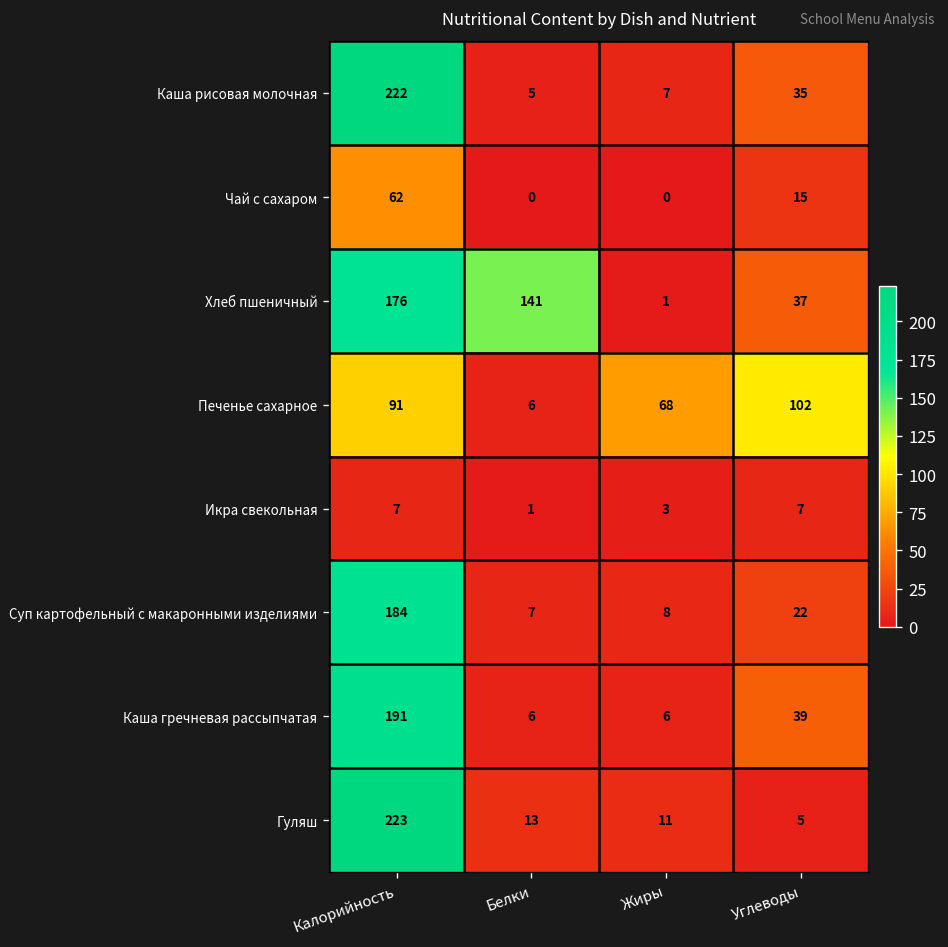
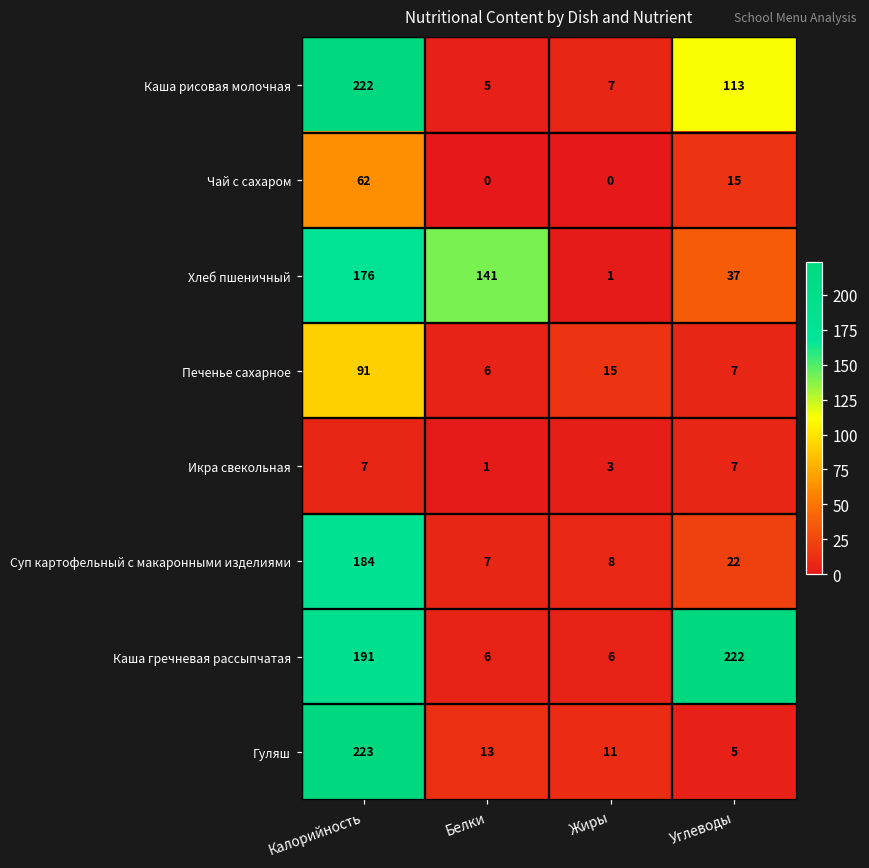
  {
    "Каша рисовая молочная": {
      "Калорийность": 222,
      "Белки": 5,
      "Жиры": 7,
-     "Углеводы": 35
+     "Углеводы": 113
    },
    "Чай с сахаром": {
      "Калорийность": 62,
      "Белки": 0,
      "Жиры": 0,
      "Углеводы": 15
    },
    "Хлеб пшеничный": {
      "Калорийность": 176,
      "Белки": 141,
      "Жиры": 1,
      "Углеводы": 37
    },
    "Печенье сахарное": {
      "Калорийность": 91,
      "Белки": 6,
-     "Жиры": 68,
-     "Углеводы": 102
+     "Жиры": 15,
+     "Углеводы": 7
    },
    "Икра свекольная": {
      "Калорийность": 7,
      "Белки": 1,
      "Жиры": 3,
      "Углеводы": 7
    },
    "Суп картофельный с макаронными изделиями": {
      "Калорийность": 184,
      "Белки": 7,
      "Жиры": 8,
      "Углеводы": 22
    },
    "Каша гречневая рассыпчатая": {
      "Калорийность": 191,
      "Белки": 6,
      "Жиры": 6,
-     "Углеводы": 39
+     "Углеводы": 222
    },
    "Гуляш": {
      "Калорийность": 223,
      "Белки": 13,
      "Жиры": 11,
      "Углеводы": 5
    }
  }
